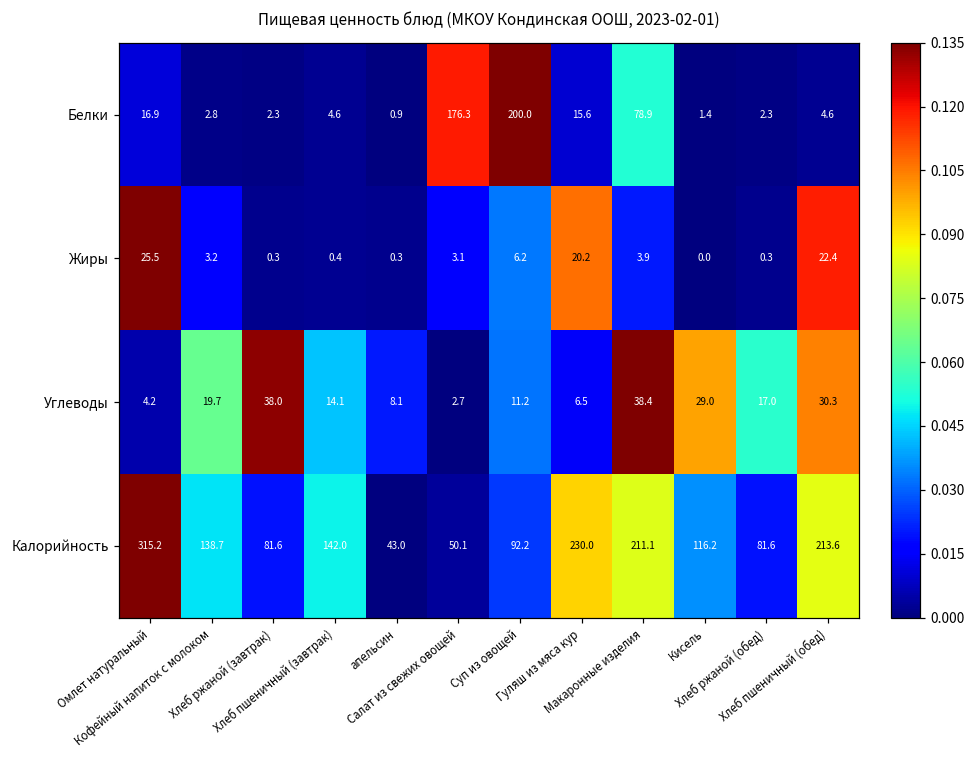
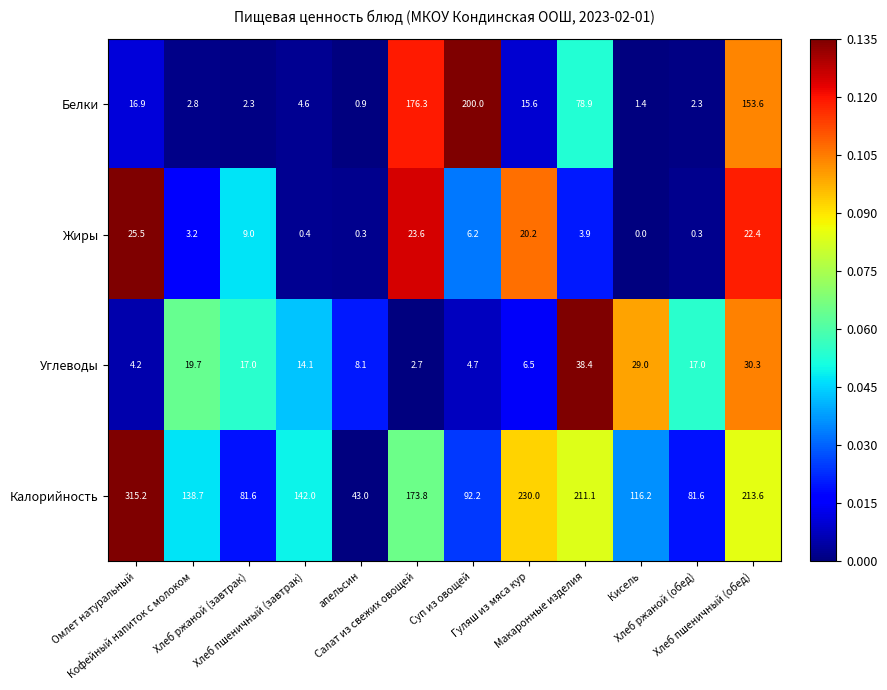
  {
    "Белки": {
      "Омлет натуральный": 16.9,
      "Кофейный напиток с молоком": 2.8,
      "Хлеб ржаной (завтрак)": 2.3,
      "Хлеб пшеничный (завтрак)": 4.6,
      "апельсин": 0.9,
      "Салат из свежих овощей": 176.3,
      "Суп из овощей": 200.0,
      "Гуляш из мяса кур": 15.6,
      "Макаронные изделия": 78.9,
      "Кисель": 1.4,
      "Хлеб ржаной (обед)": 2.3,
-     "Хлеб пшеничный (обед)": 4.6
+     "Хлеб пшеничный (обед)": 153.6
    },
    "Жиры": {
      "Омлет натуральный": 25.5,
      "Кофейный напиток с молоком": 3.2,
-     "Хлеб ржаной (завтрак)": 0.3,
+     "Хлеб ржаной (завтрак)": 9.0,
      "Хлеб пшеничный (завтрак)": 0.4,
      "апельсин": 0.3,
-     "Салат из свежих овощей": 3.1,
+     "Салат из свежих овощей": 23.6,
      "Суп из овощей": 6.2,
      "Гуляш из мяса кур": 20.2,
      "Макаронные изделия": 3.9,
      "Кисель": 0.0,
      "Хлеб ржаной (обед)": 0.3,
      "Хлеб пшеничный (обед)": 22.4
    },
    "Углеводы": {
      "Омлет натуральный": 4.2,
      "Кофейный напиток с молоком": 19.7,
-     "Хлеб ржаной (завтрак)": 38.0,
+     "Хлеб ржаной (завтрак)": 17.0,
      "Хлеб пшеничный (завтрак)": 14.1,
      "апельсин": 8.1,
      "Салат из свежих овощей": 2.7,
-     "Суп из овощей": 11.2,
+     "Суп из овощей": 4.7,
      "Гуляш из мяса кур": 6.5,
      "Макаронные изделия": 38.4,
      "Кисель": 29.0,
      "Хлеб ржаной (обед)": 17.0,
      "Хлеб пшеничный (обед)": 30.3
    },
    "Калорийность": {
      "Омлет натуральный": 315.2,
      "Кофейный напиток с молоком": 138.7,
      "Хлеб ржаной (завтрак)": 81.6,
      "Хлеб пшеничный (завтрак)": 142.0,
      "апельсин": 43.0,
-     "Салат из свежих овощей": 50.1,
+     "Салат из свежих овощей": 173.8,
      "Суп из овощей": 92.2,
      "Гуляш из мяса кур": 230.0,
      "Макаронные изделия": 211.1,
      "Кисель": 116.2,
      "Хлеб ржаной (обед)": 81.6,
      "Хлеб пшеничный (обед)": 213.6
    }
  }
